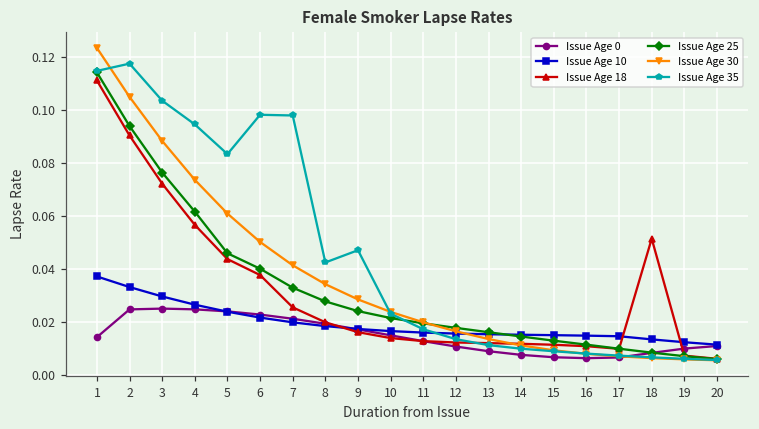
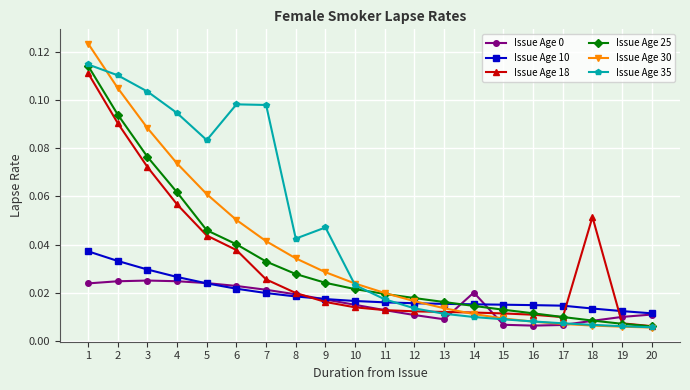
  {
    "Issue Age 0": {
-     "1": 0.014,
+     "1": 0.024,
      "2": 0.025,
      "3": 0.025,
      "4": 0.025,
      "6": 0.023,
      "7": 0.021,
      "12": 0.011,
      "13": 0.009,
-     "14": 0.008,
+     "14": 0.020,
      "15": 0.007,
      "16": 0.006,
      "19": 0.010
    },
    "Issue Age 10": {
      "1": 0.037,
      "2": 0.033,
      "3": 0.030,
      "4": 0.027,
      "6": 0.022,
      "7": 0.020,
      "10": 0.017,
      "11": 0.016,
      "15": 0.015,
      "16": 0.015,
      "17": 0.015,
      "18": 0.014,
      "19": 0.012
    },
    "Issue Age 18": {
      "1": 0.111,
      "2": 0.090,
      "3": 0.072,
      "4": 0.057,
      "5": 0.044,
      "6": 0.038,
      "7": 0.026,
      "12": 0.012,
      "15": 0.012,
      "18": 0.051
    },
    "Issue Age 25": {
      "2": 0.094,
      "3": 0.076,
      "4": 0.062,
      "5": 0.046,
      "6": 0.040,
      "7": 0.033,
      "8": 0.028,
      "9": 0.024,
      "10": 0.022,
      "12": 0.018,
      "15": 0.013
    },
    "Issue Age 30": {
      "1": 0.123,
      "2": 0.105,
      "3": 0.088,
      "4": 0.074,
      "5": 0.061,
      "6": 0.050,
      "7": 0.041,
      "8": 0.034,
      "9": 0.029,
      "13": 0.014
    },
    "Issue Age 35": {
-     "2": 0.117,
+     "2": 0.110,
      "3": 0.103,
      "4": 0.095,
      "5": 0.083,
      "6": 0.098,
      "7": 0.098,
      "8": 0.043,
      "9": 0.047,
      "11": 0.017,
      "12": 0.014,
      "14": 0.010
    }
  }
